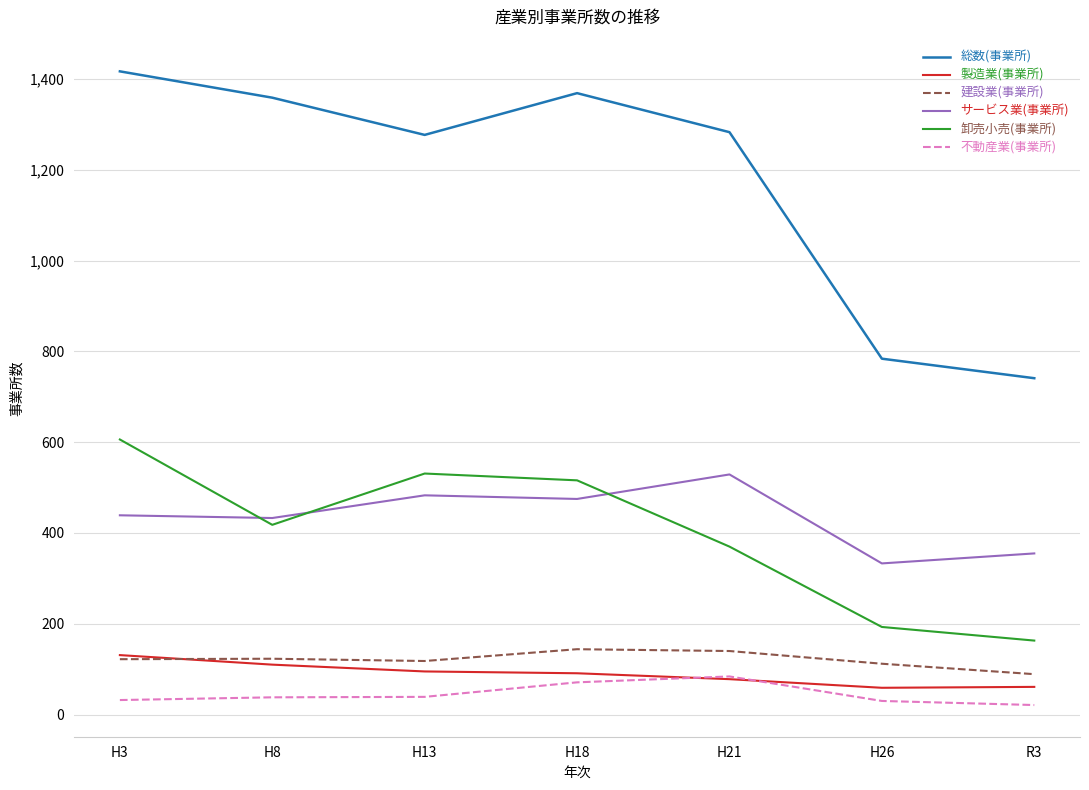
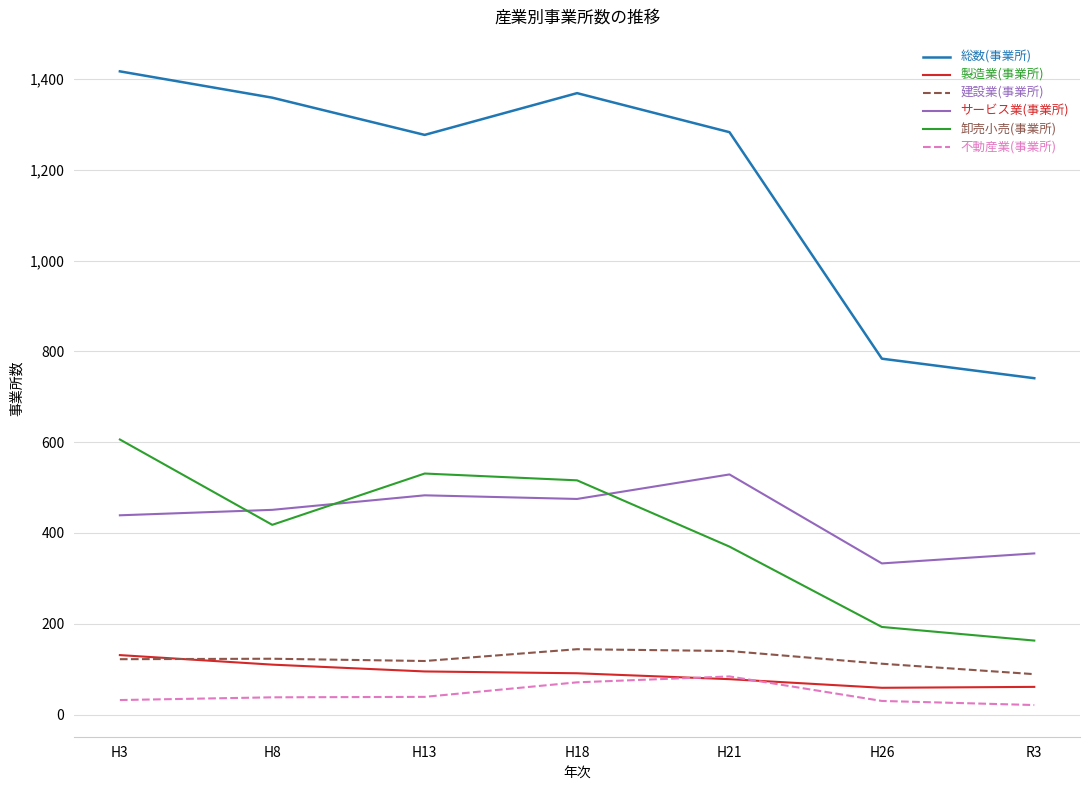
  {
    "総数(事業所)": {
      "H3": "1,420",
      "H8": "1,360",
      "H13": "1,280",
      "H18": "1,370",
      "H21": "1,280",
      "H26": "780",
      "R3": "740"
    },
    "製造業(事業所)": {
      "H3": "130",
      "H8": "110",
      "H13": "100",
      "H18": "90",
      "H21": "80",
      "H26": "60",
      "R3": "60"
    },
    "建設業(事業所)": {
      "H3": "120",
      "H8": "120",
      "H13": "120",
      "H18": "140",
      "H21": "140",
      "H26": "110",
      "R3": "90"
    },
    "サービス業(事業所)": {
      "H3": "440",
-     "H8": "430",
+     "H8": "450",
      "H13": "480",
      "H18": "480",
      "H21": "530",
      "H26": "330",
      "R3": "360"
    },
    "卸売小売(事業所)": {
      "H3": "610",
      "H8": "420",
      "H13": "530",
      "H18": "520",
      "H21": "370",
      "H26": "190",
      "R3": "160"
    },
    "不動産業(事業所)": {
      "H3": "30",
      "H8": "40",
      "H13": "40",
      "H18": "70",
      "H21": "80",
      "H26": "30",
      "R3": "20"
    }
  }
